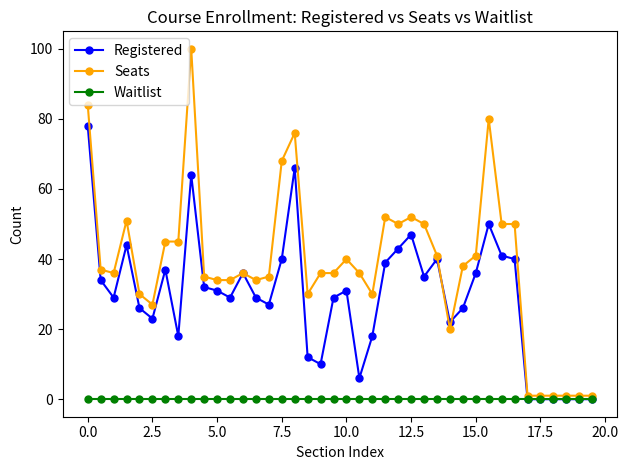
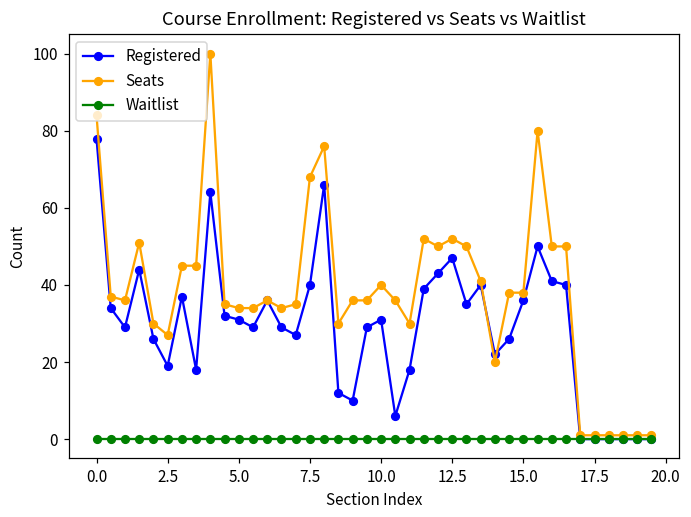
  {
    "Registered": {
      "0.0": 78,
-     "2.5": 23,
+     "2.5": 19,
      "5.0": 31,
      "7.5": 40,
      "10.0": 31,
      "12.5": 47,
      "15.0": 36
    },
    "Seats": {
      "2.5": 27,
      "5.0": 34,
      "7.5": 68,
      "10.0": 40,
      "12.5": 52,
-     "15.0": 41,
+     "15.0": 38,
      "17.5": 1
    },
    "Waitlist": {
      "0.0": 0,
      "2.5": 0,
      "5.0": 0,
      "7.5": 0,
      "10.0": 0,
      "12.5": 0,
      "15.0": 0
    }
  }
